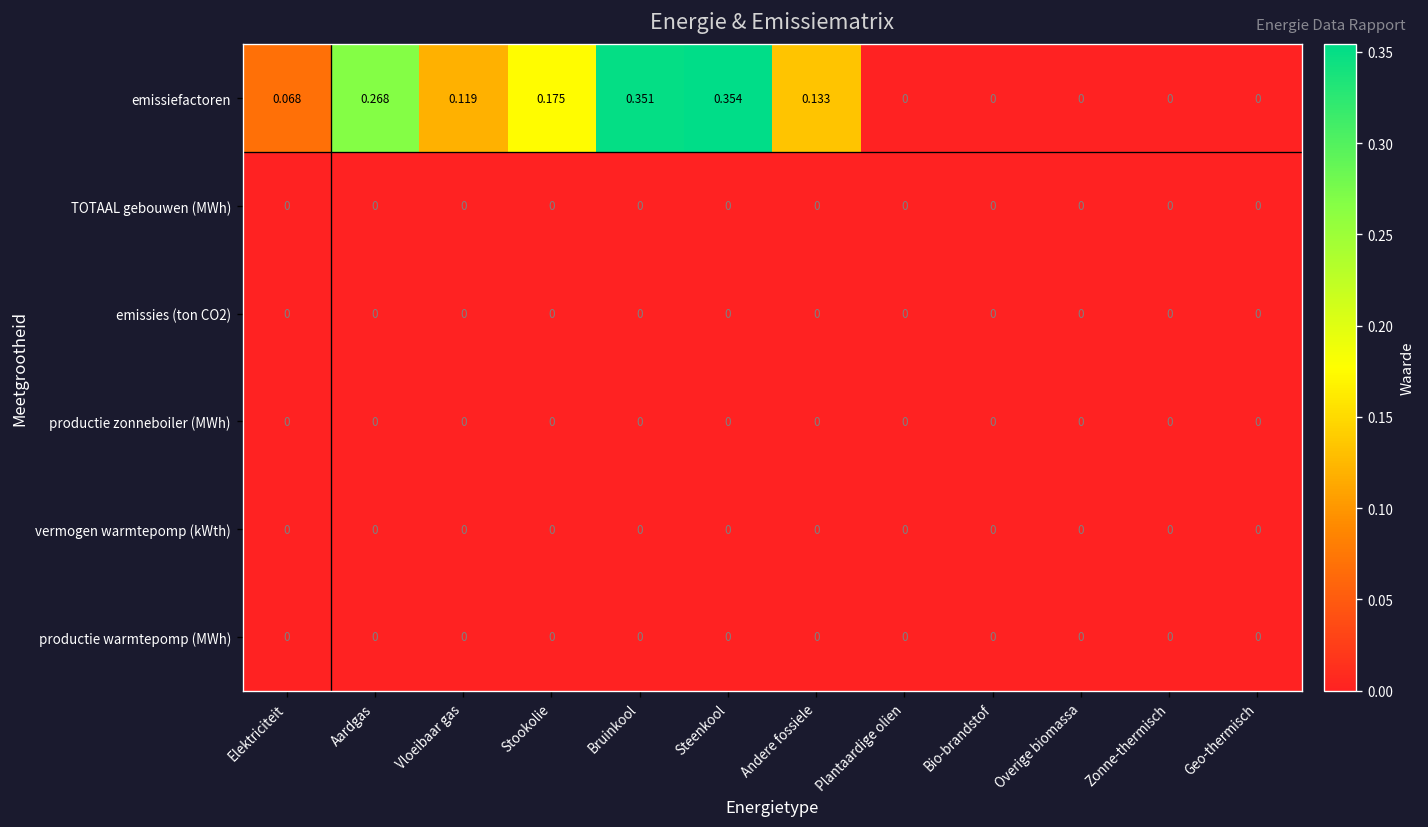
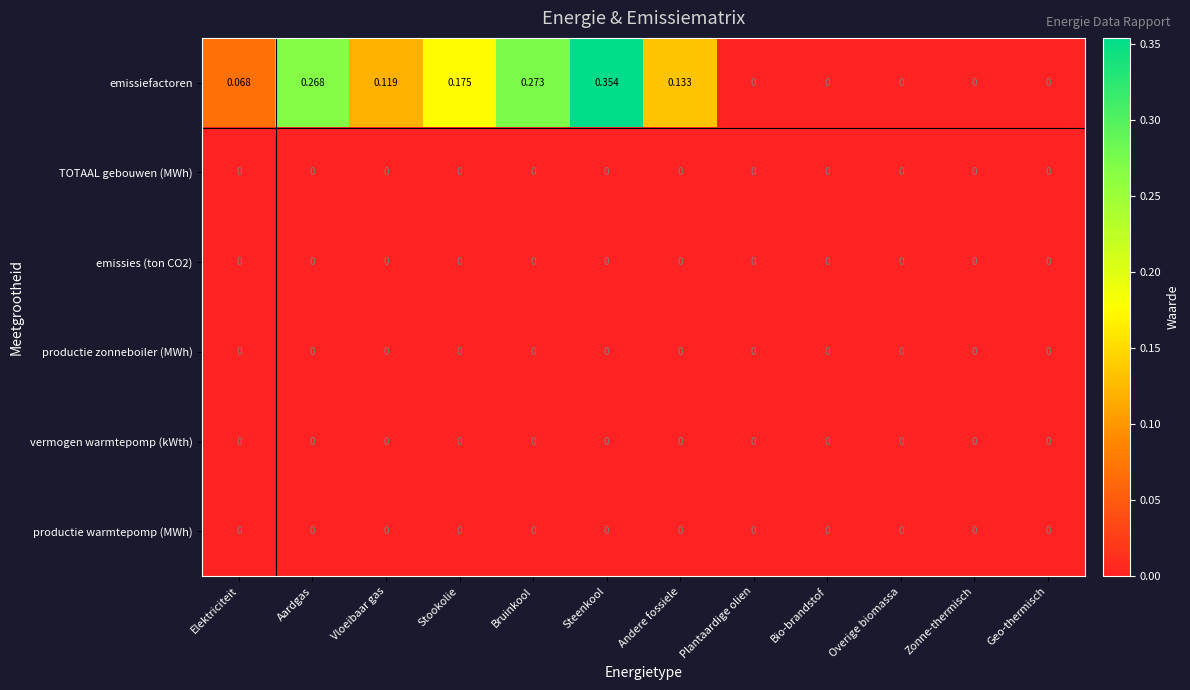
  {
    "emissiefactoren": {
      "Elektriciteit": 0.068,
      "Aardgas": 0.268,
      "Vloeibaar gas": 0.119,
      "Stookolie": 0.175,
-     "Bruinkool": 0.351,
+     "Bruinkool": 0.273,
      "Steenkool": 0.354,
      "Andere fossiele": 0.133,
      "Plantaardige olien": 0,
      "Bio-brandstof": 0,
      "Overige biomassa": 0,
      "Zonne-thermisch": 0,
      "Geo-thermisch": 0
    },
    "TOTAAL gebouwen (MWh)": {
      "Elektriciteit": 0,
      "Aardgas": 0,
      "Vloeibaar gas": 0,
      "Stookolie": 0,
      "Bruinkool": 0,
      "Steenkool": 0,
      "Andere fossiele": 0,
      "Plantaardige olien": 0,
      "Bio-brandstof": 0,
      "Overige biomassa": 0,
      "Zonne-thermisch": 0,
      "Geo-thermisch": 0
    },
    "emissies (ton CO2)": {
      "Elektriciteit": 0,
      "Aardgas": 0,
      "Vloeibaar gas": 0,
      "Stookolie": 0,
      "Bruinkool": 0,
      "Steenkool": 0,
      "Andere fossiele": 0,
      "Plantaardige olien": 0,
      "Bio-brandstof": 0,
      "Overige biomassa": 0,
      "Zonne-thermisch": 0,
      "Geo-thermisch": 0
    },
    "productie zonneboiler (MWh)": {
      "Elektriciteit": 0,
      "Aardgas": 0,
      "Vloeibaar gas": 0,
      "Stookolie": 0,
      "Bruinkool": 0,
      "Steenkool": 0,
      "Andere fossiele": 0,
      "Plantaardige olien": 0,
      "Bio-brandstof": 0,
      "Overige biomassa": 0,
      "Zonne-thermisch": 0,
      "Geo-thermisch": 0
    },
    "vermogen warmtepomp (kWth)": {
      "Elektriciteit": 0,
      "Aardgas": 0,
      "Vloeibaar gas": 0,
      "Stookolie": 0,
      "Bruinkool": 0,
      "Steenkool": 0,
      "Andere fossiele": 0,
      "Plantaardige olien": 0,
      "Bio-brandstof": 0,
      "Overige biomassa": 0,
      "Zonne-thermisch": 0,
      "Geo-thermisch": 0
    },
    "productie warmtepomp (MWh)": {
      "Elektriciteit": 0,
      "Aardgas": 0,
      "Vloeibaar gas": 0,
      "Stookolie": 0,
      "Bruinkool": 0,
      "Steenkool": 0,
      "Andere fossiele": 0,
      "Plantaardige olien": 0,
      "Bio-brandstof": 0,
      "Overige biomassa": 0,
      "Zonne-thermisch": 0,
      "Geo-thermisch": 0
    }
  }
